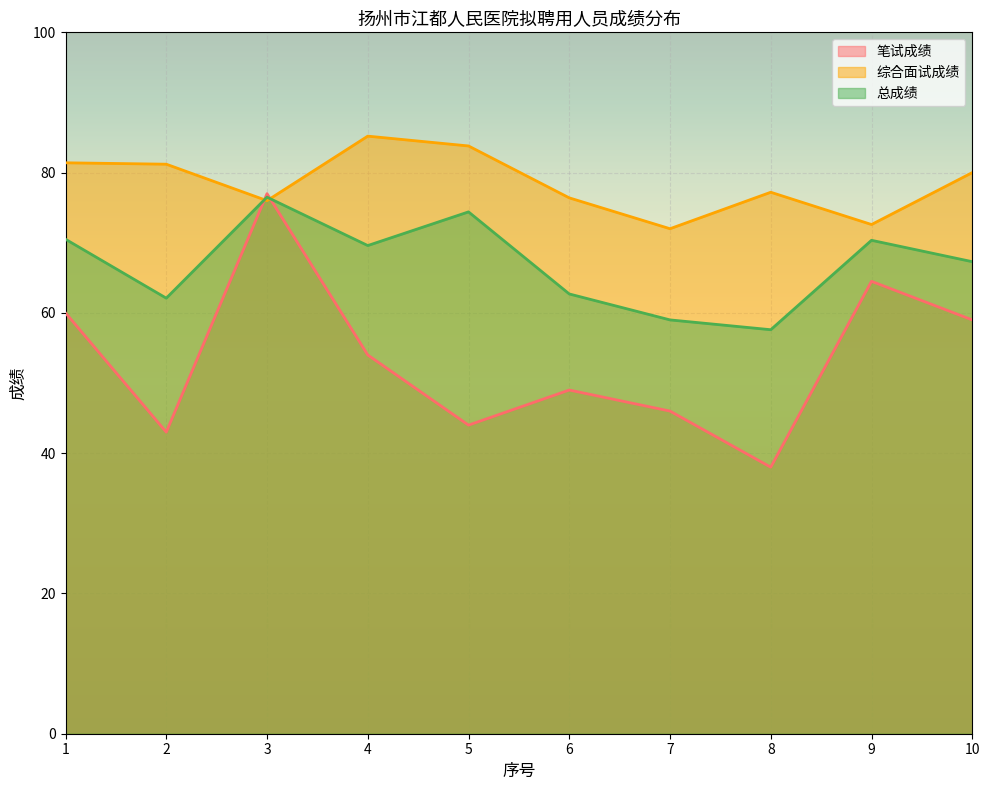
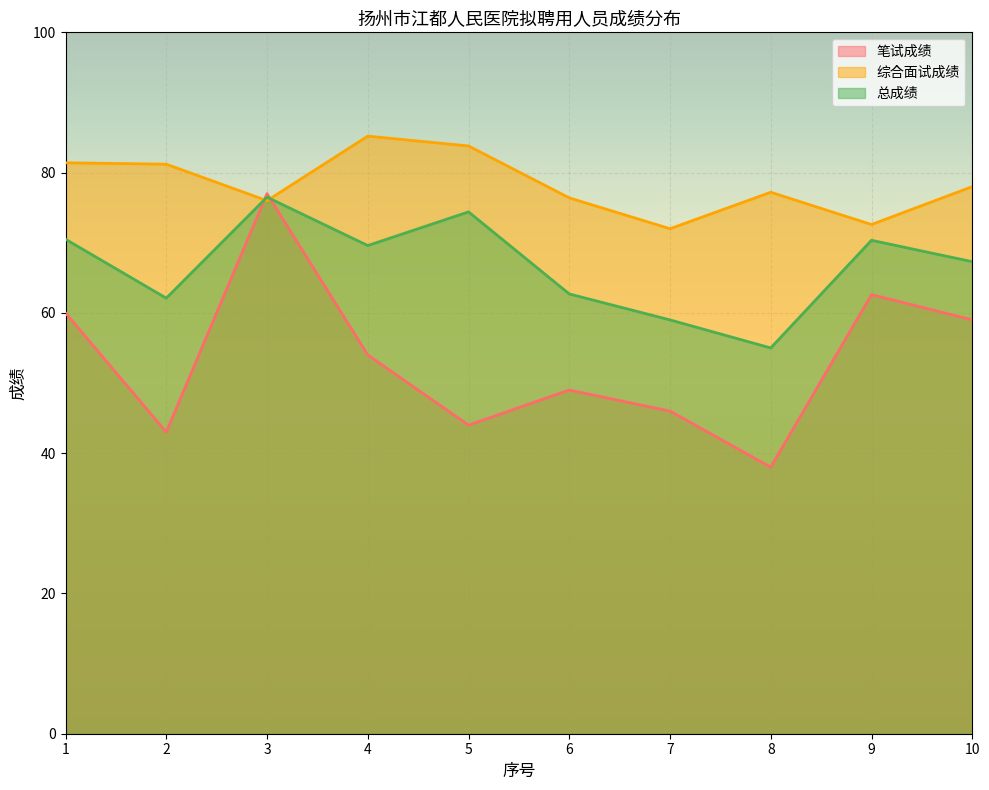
  {
    "笔试成绩": {
      "1": 60,
      "2": 43,
      "3": 77,
      "4": 54,
      "5": 44,
      "6": 49,
      "7": 46,
      "8": 38,
-     "9": 65,
+     "9": 63,
      "10": 59
    },
    "综合面试成绩": {
      "1": 81,
      "2": 81,
      "3": 76,
      "4": 85,
      "5": 84,
      "6": 76,
      "7": 72,
      "8": 77,
      "9": 73,
-     "10": 80
+     "10": 78
    },
    "总成绩": {
      "1": 71,
      "2": 62,
      "3": 77,
      "4": 70,
      "5": 74,
      "6": 63,
      "7": 59,
-     "8": 58,
+     "8": 55,
      "9": 70,
      "10": 67
    }
  }
